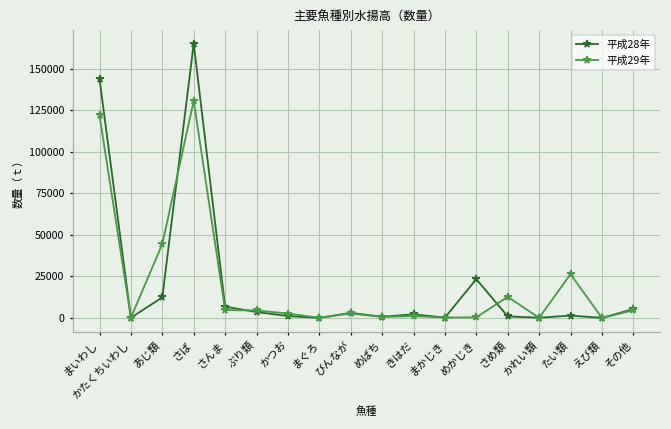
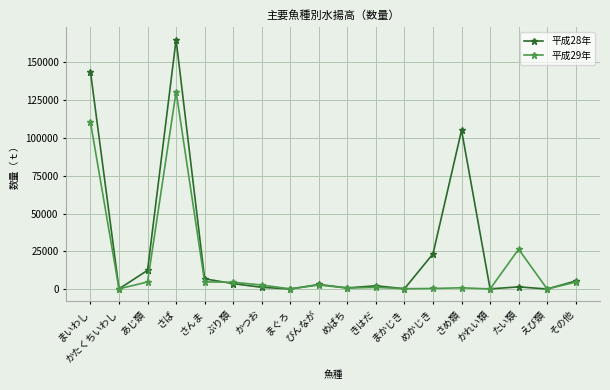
  {
    "平成28年": {
      "まいわし": 144000,
      "あじ類": 12000,
      "さば": 165000,
      "さんま": 7000,
      "めかじき": 23000,
-     "さめ類": 1000,
+     "さめ類": 105000,
      "たい類": 1000
    },
    "平成29年": {
-     "まいわし": 122000,
-     "あじ類": 44000,
+     "まいわし": 110000,
+     "あじ類": 5000,
      "さば": 131000,
      "さんま": 5000,
      "めかじき": 0,
-     "さめ類": 13000,
+     "さめ類": 1000,
      "たい類": 26000
    }
  }
